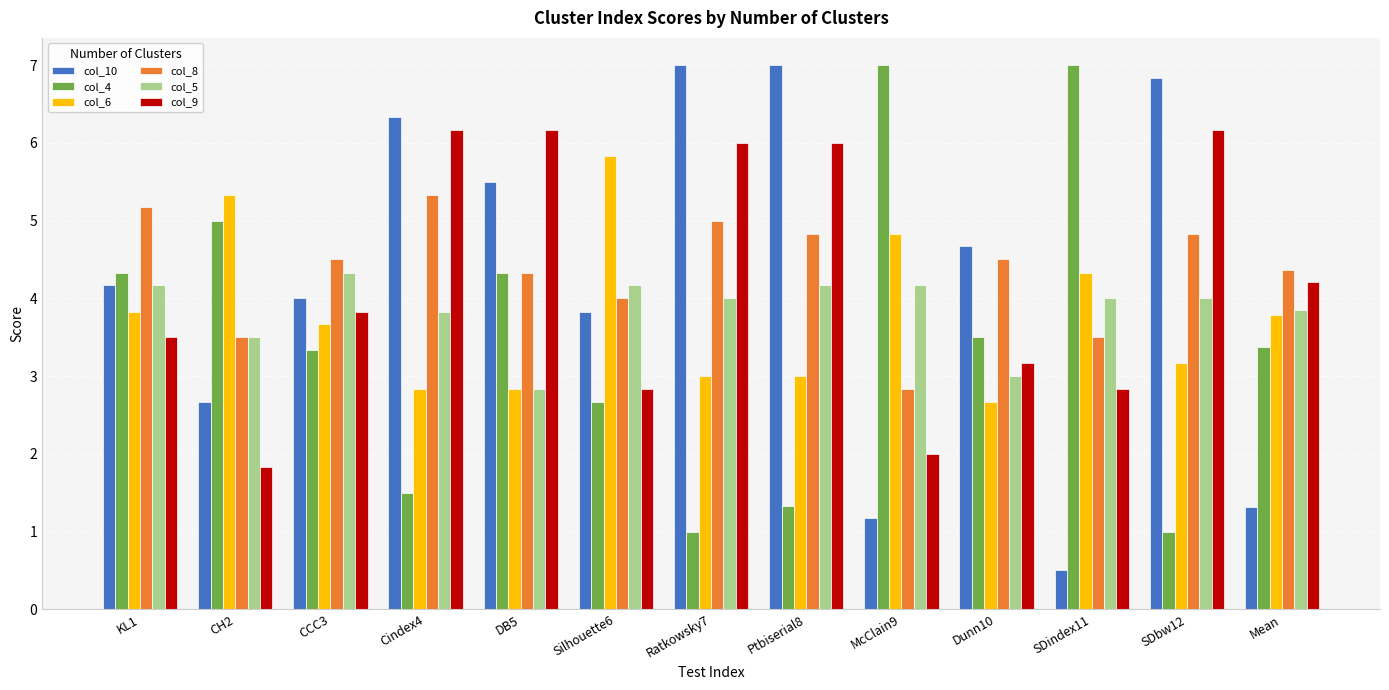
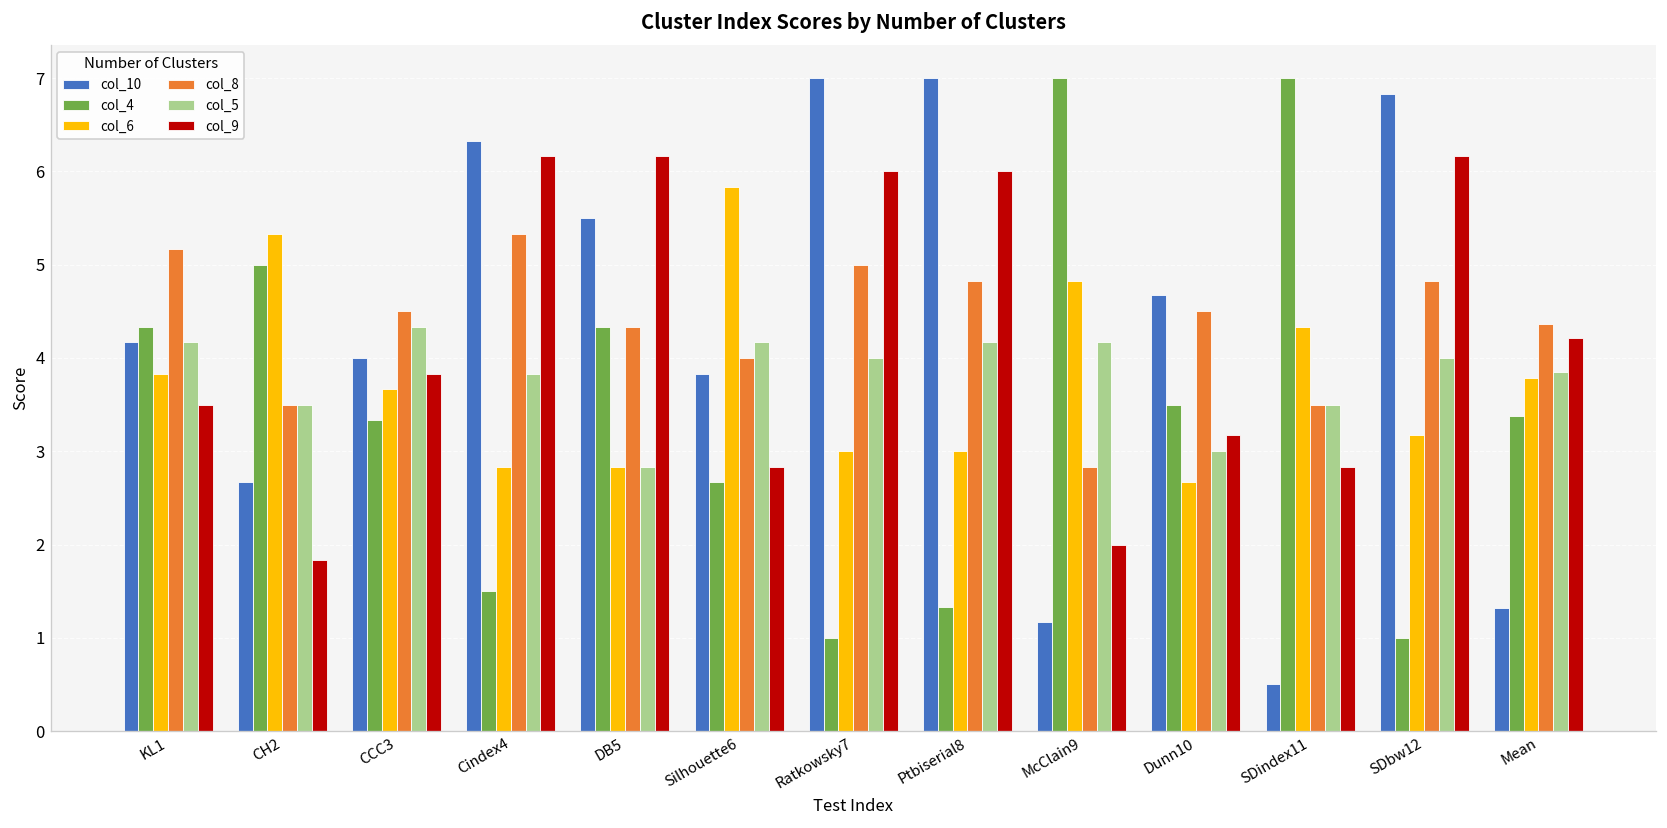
  {
    "col_10": {
      "KL1": 4.2,
      "CH2": 2.7,
      "CCC3": 4.0,
      "Cindex4": 6.3,
      "DB5": 5.5,
      "Silhouette6": 3.8,
      "Ratkowsky7": 7.0,
      "Ptbiserial8": 7.0,
      "McClain9": 1.2,
      "Dunn10": 4.7,
      "SDindex11": 0.5,
      "SDbw12": 6.8,
      "Mean": 1.3
    },
    "col_4": {
      "KL1": 4.3,
      "CH2": 5.0,
      "CCC3": 3.3,
      "Cindex4": 1.5,
      "DB5": 4.3,
      "Silhouette6": 2.7,
      "Ratkowsky7": 1.0,
      "Ptbiserial8": 1.3,
      "McClain9": 7.0,
      "Dunn10": 3.5,
      "SDindex11": 7.0,
      "SDbw12": 1.0,
      "Mean": 3.4
    },
    "col_6": {
      "KL1": 3.8,
      "CH2": 5.3,
      "CCC3": 3.7,
      "Cindex4": 2.8,
      "DB5": 2.8,
      "Silhouette6": 5.8,
      "Ratkowsky7": 3.0,
      "Ptbiserial8": 3.0,
      "McClain9": 4.8,
      "Dunn10": 2.7,
      "SDindex11": 4.3,
      "SDbw12": 3.2,
      "Mean": 3.8
    },
    "col_8": {
      "KL1": 5.2,
      "CH2": 3.5,
      "CCC3": 4.5,
      "Cindex4": 5.3,
      "DB5": 4.3,
      "Silhouette6": 4.0,
      "Ratkowsky7": 5.0,
      "Ptbiserial8": 4.8,
      "McClain9": 2.8,
      "Dunn10": 4.5,
      "SDindex11": 3.5,
      "SDbw12": 4.8,
      "Mean": 4.4
    },
    "col_5": {
      "KL1": 4.2,
      "CH2": 3.5,
      "CCC3": 4.3,
      "Cindex4": 3.8,
      "DB5": 2.8,
      "Silhouette6": 4.2,
      "Ratkowsky7": 4.0,
      "Ptbiserial8": 4.2,
      "McClain9": 4.2,
      "Dunn10": 3.0,
-     "SDindex11": 4.0,
+     "SDindex11": 3.5,
      "SDbw12": 4.0,
      "Mean": 3.9
    },
    "col_9": {
      "KL1": 3.5,
      "CH2": 1.8,
      "CCC3": 3.8,
      "Cindex4": 6.2,
      "DB5": 6.2,
      "Silhouette6": 2.8,
      "Ratkowsky7": 6.0,
      "Ptbiserial8": 6.0,
      "McClain9": 2.0,
      "Dunn10": 3.2,
      "SDindex11": 2.8,
      "SDbw12": 6.2,
      "Mean": 4.2
    }
  }
